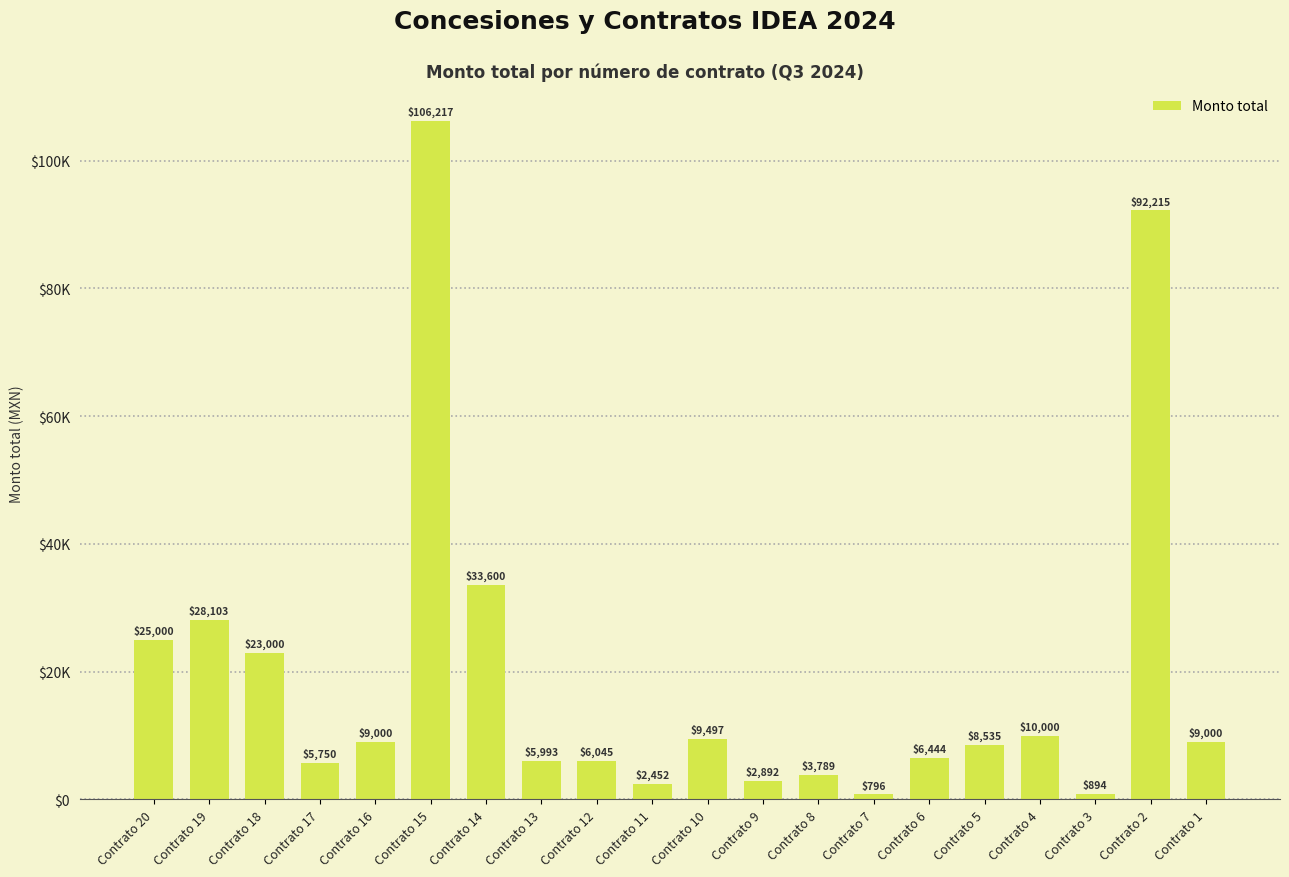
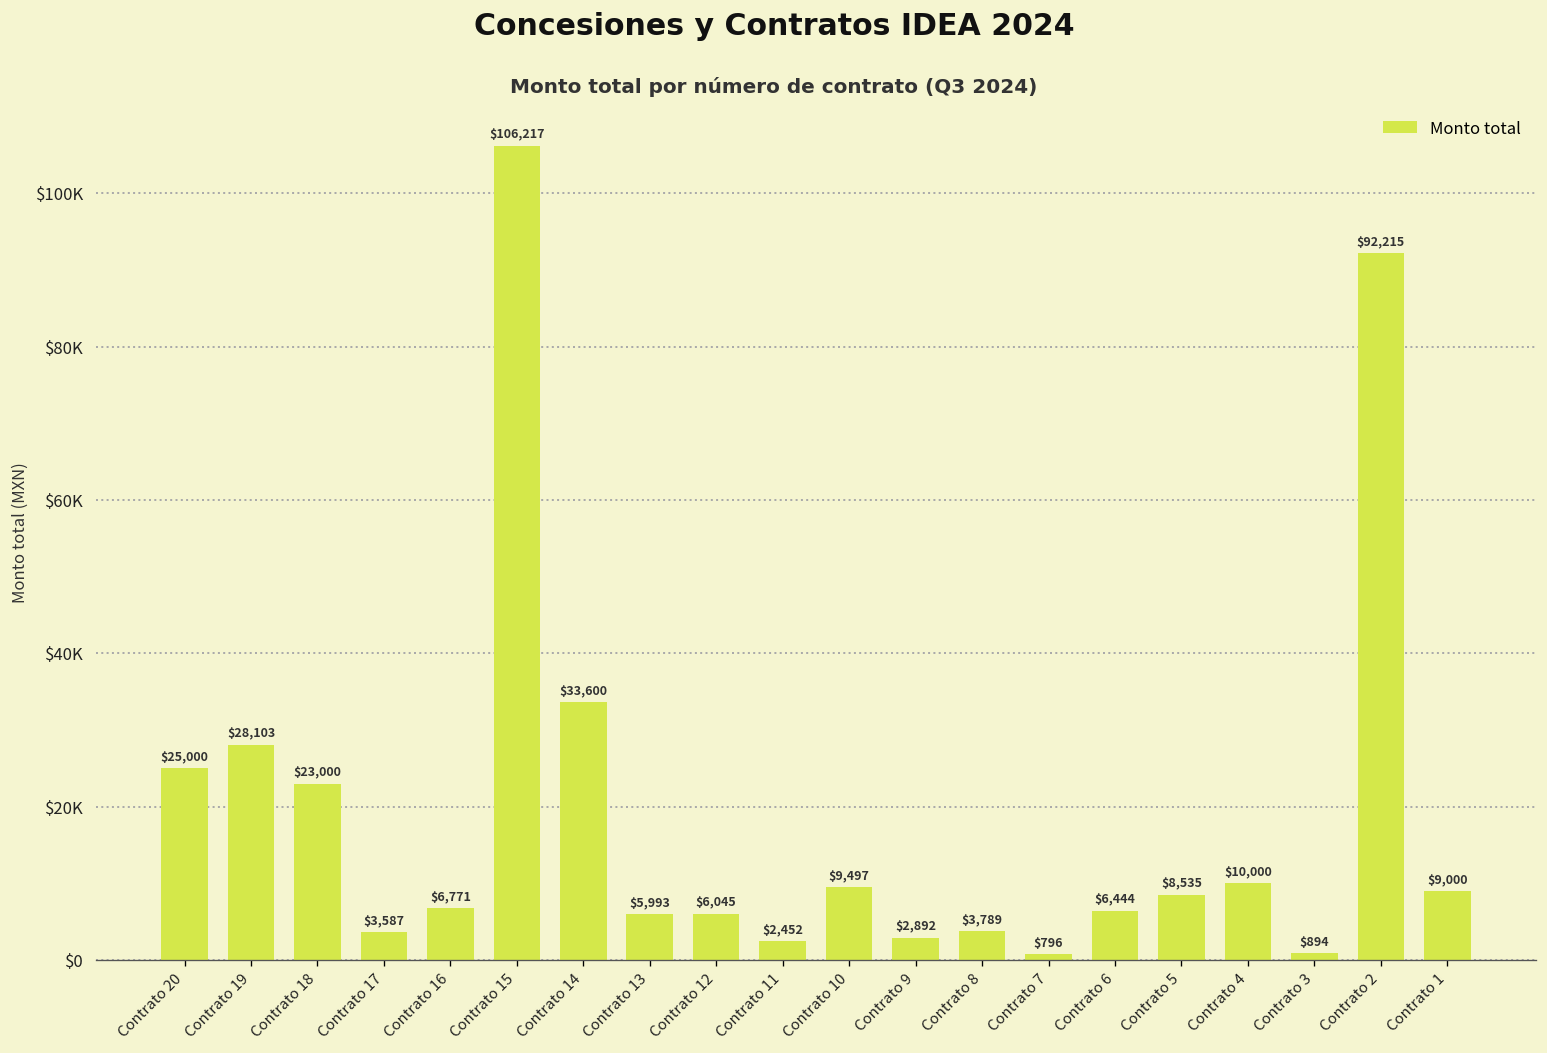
  {
    "Contrato 20": "$25,000",
    "Contrato 19": "$28,103",
    "Contrato 18": "$23,000",
-   "Contrato 17": "$5,750",
-   "Contrato 16": "$9,000",
+   "Contrato 17": "$3,587",
+   "Contrato 16": "$6,771",
    "Contrato 15": "$106,217",
    "Contrato 14": "$33,600",
    "Contrato 13": "$5,993",
    "Contrato 12": "$6,045",
    "Contrato 11": "$2,452",
    "Contrato 10": "$9,497",
    "Contrato 9": "$2,892",
    "Contrato 8": "$3,789",
    "Contrato 7": "$796",
    "Contrato 6": "$6,444",
    "Contrato 5": "$8,535",
    "Contrato 4": "$10,000",
    "Contrato 3": "$894",
    "Contrato 2": "$92,215",
    "Contrato 1": "$9,000"
  }
